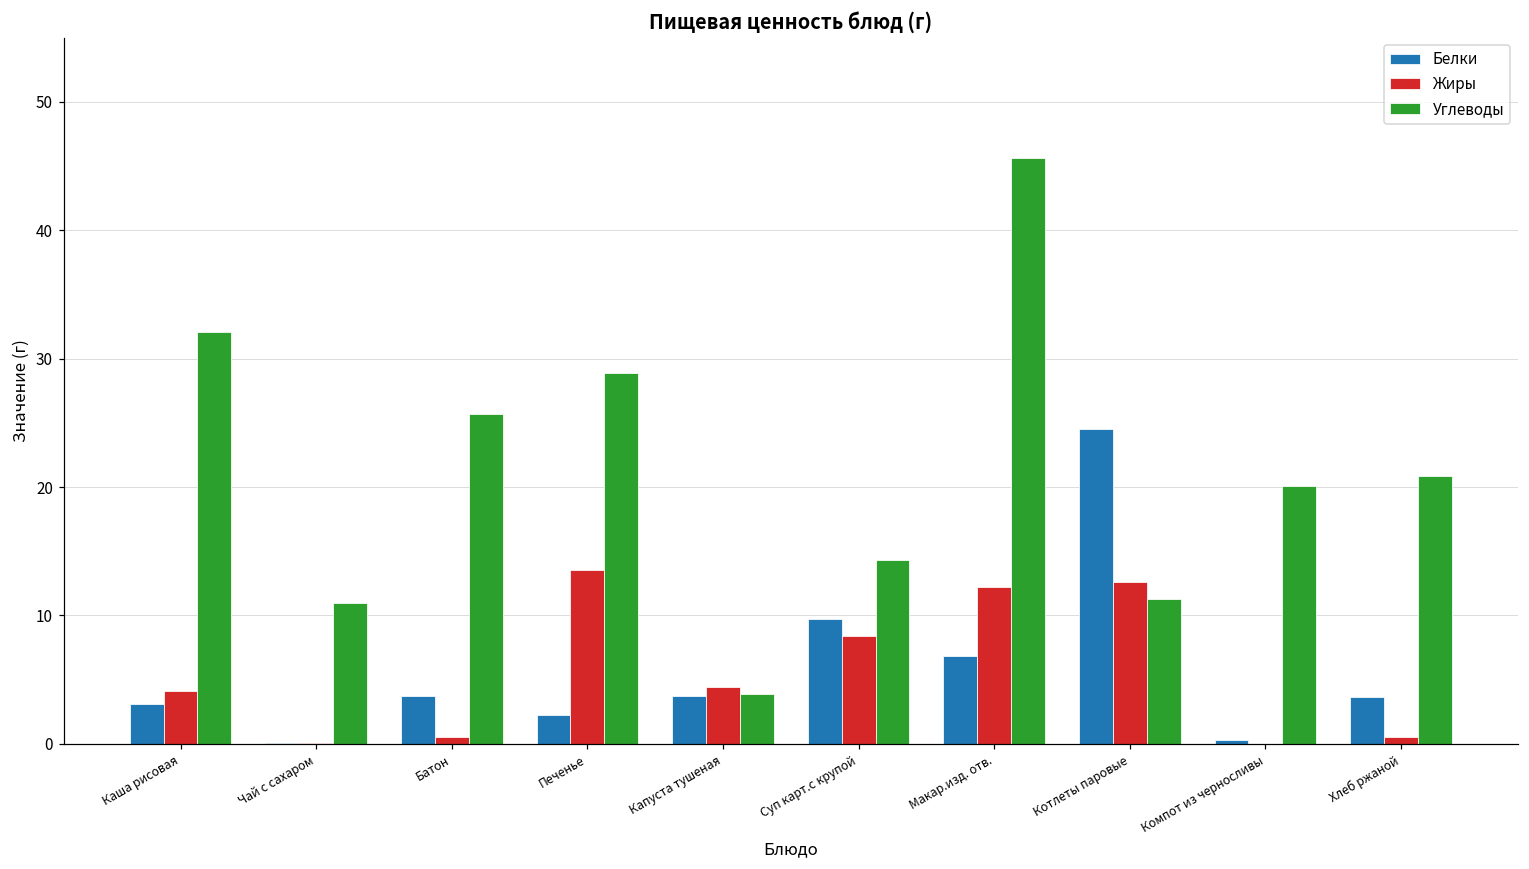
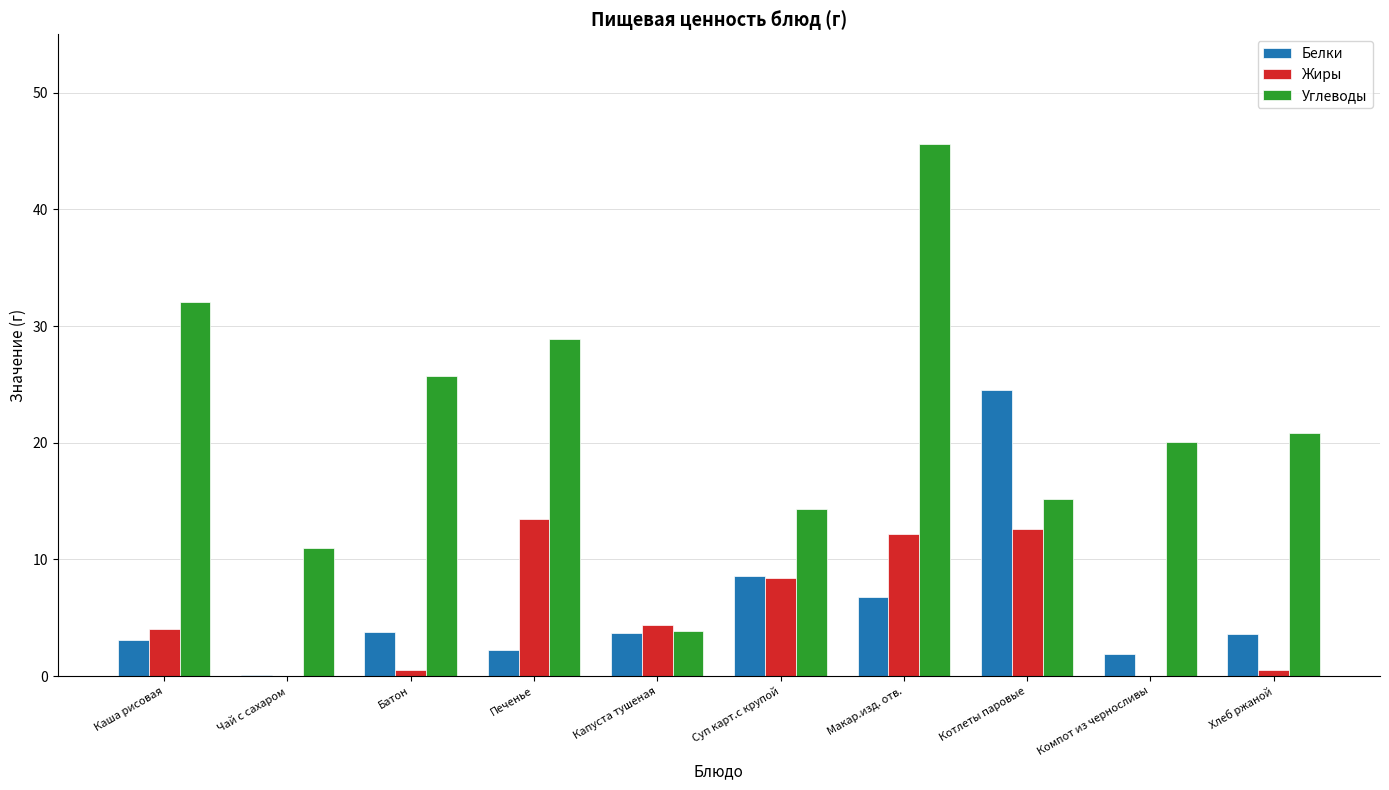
  {
    "Белки": {
      "Каша рисовая": 3.1,
      "Батон": 3.8,
      "Печенье": 2.3,
      "Капуста тушеная": 3.7,
-     "Суп карт.с крупой": 9.7,
+     "Суп карт.с крупой": 8.6,
      "Макар.изд. отв.": 6.8,
      "Котлеты паровые": 24.5,
-     "Компот из черносливы": 0.3,
+     "Компот из черносливы": 1.9,
      "Хлеб ржаной": 3.7
    },
    "Жиры": {
      "Каша рисовая": 4.1,
      "Батон": 0.6,
      "Печенье": 13.5,
      "Капуста тушеная": 4.4,
      "Суп карт.с крупой": 8.4,
      "Макар.изд. отв.": 12.2,
      "Котлеты паровые": 12.6,
      "Компот из черносливы": 0.0,
      "Хлеб ржаной": 0.6
    },
    "Углеводы": {
      "Каша рисовая": 32.1,
      "Чай с сахаром": 11.0,
      "Батон": 25.7,
      "Печенье": 28.9,
      "Капуста тушеная": 3.9,
      "Суп карт.с крупой": 14.3,
      "Макар.изд. отв.": 45.6,
-     "Котлеты паровые": 11.3,
+     "Котлеты паровые": 15.2,
      "Компот из черносливы": 20.1,
      "Хлеб ржаной": 20.9
    }
  }
